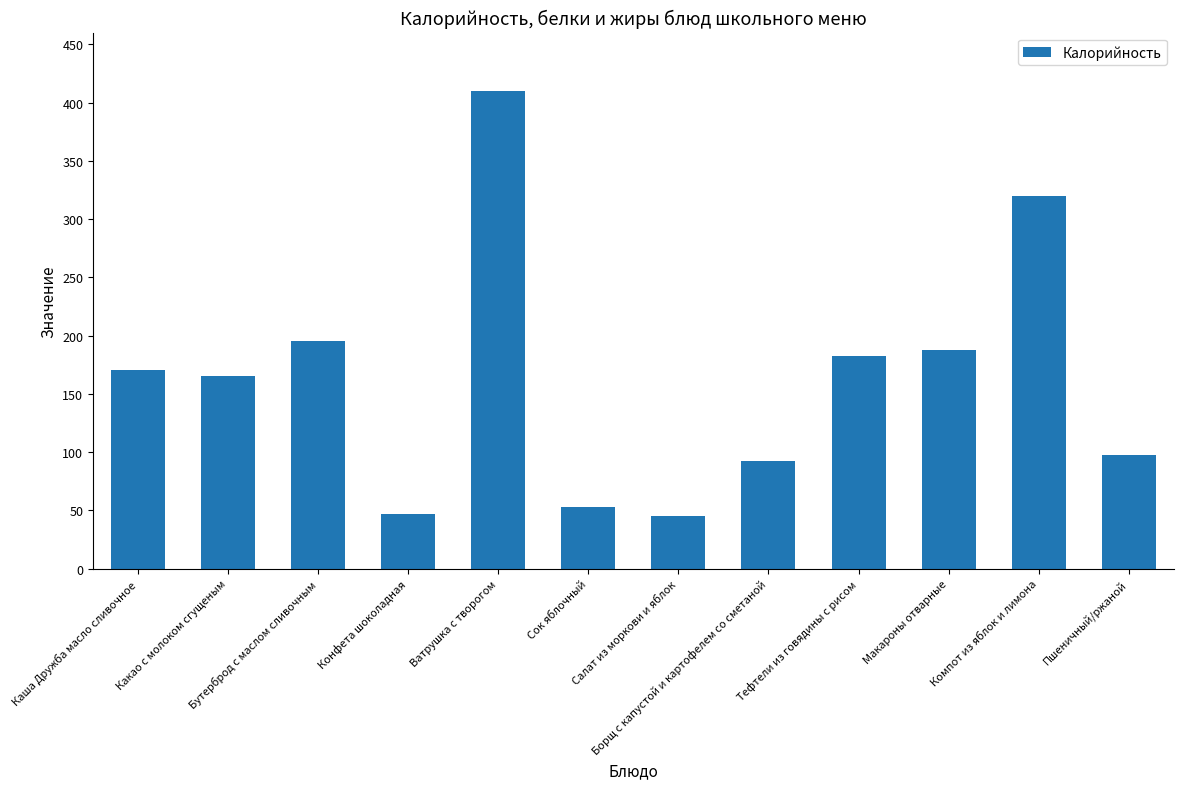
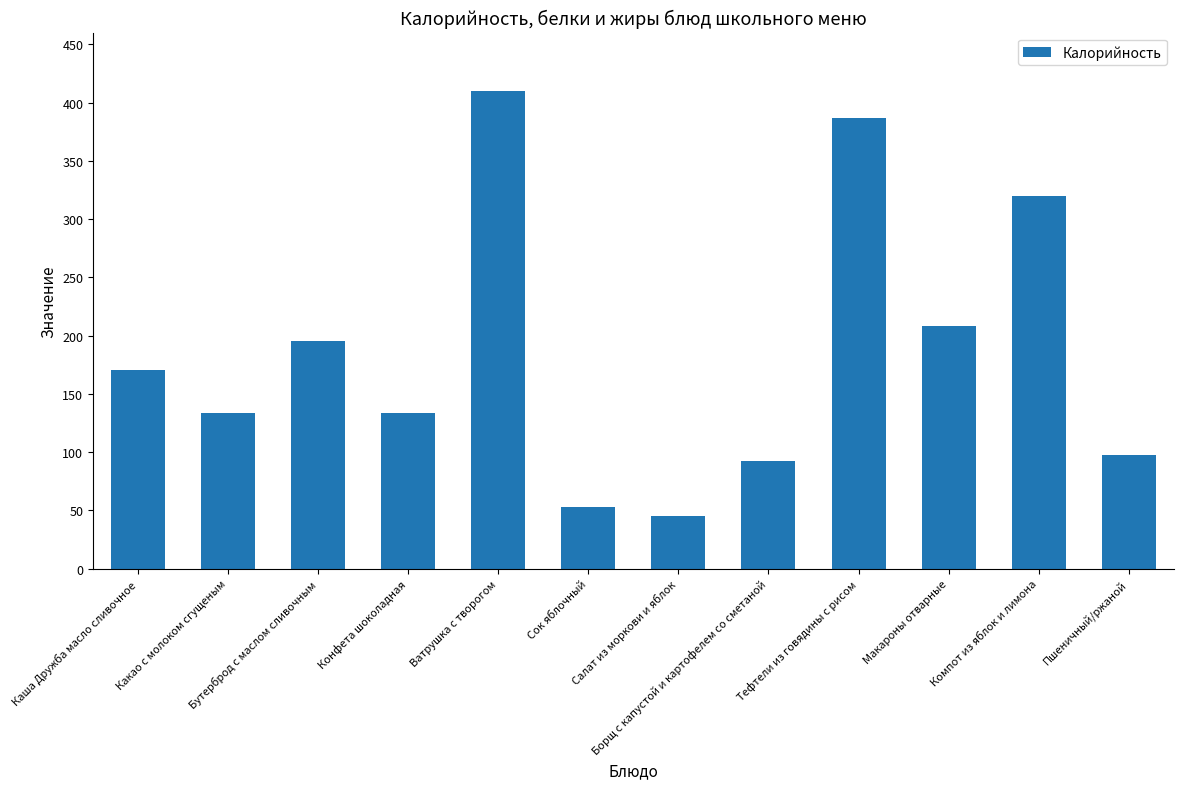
  {
    "Каша Дружба масло сливочное": 171,
-   "Какао с молоком сгущеным": 166,
+   "Какао с молоком сгущеным": 133,
    "Бутерброд с маслом сливочным": 196,
-   "Конфета шоколадная": 47,
+   "Конфета шоколадная": 134,
    "Ватрушка с творогом": 410,
    "Сок яблочный": 53,
    "Салат из моркови и яблок": 45,
    "Борщ с капустой и картофелем со сметаной": 92,
-   "Тефтели из говядины с рисом": 183,
-   "Макароны отварные": 188,
+   "Тефтели из говядины с рисом": 387,
+   "Макароны отварные": 208,
    "Компот из яблок и лимона": 320,
    "Пшеничный/ржаной": 98
  }
